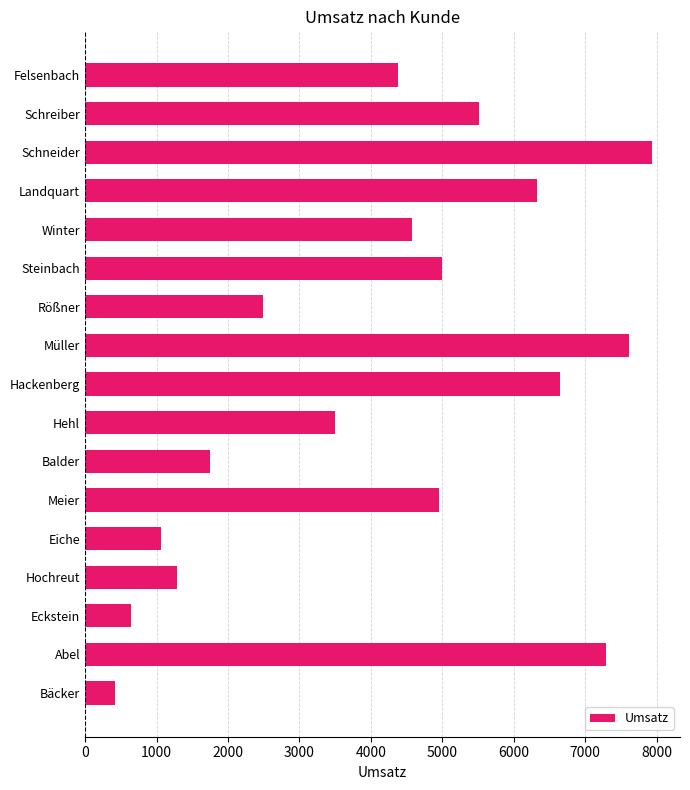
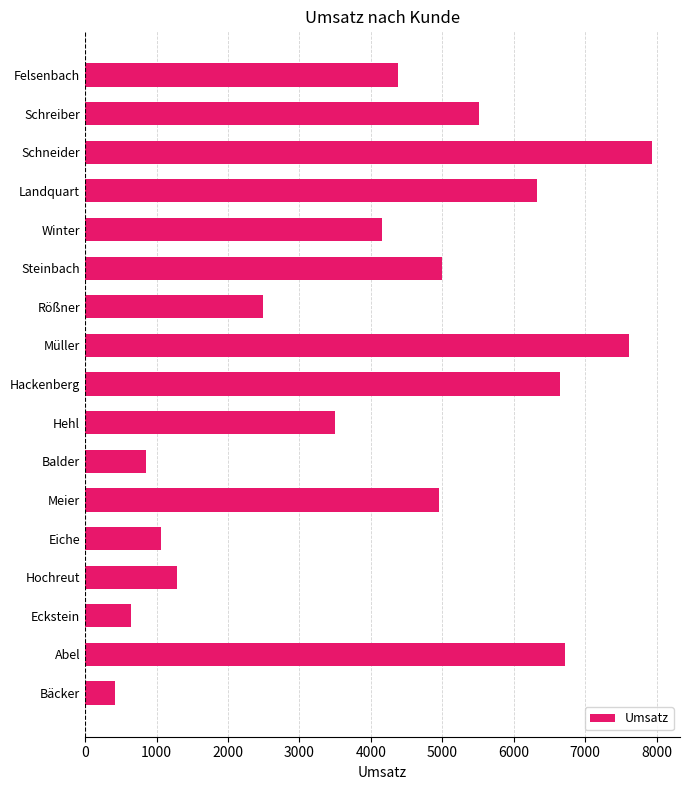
  {
    "Felsenbach": 4400,
    "Schreiber": 5500,
    "Schneider": 7900,
    "Landquart": 6300,
-   "Winter": 4600,
+   "Winter": 4200,
    "Steinbach": 5000,
    "Rößner": 2500,
    "Müller": 7600,
    "Hackenberg": 6600,
    "Hehl": 3500,
-   "Balder": 1700,
+   "Balder": 800,
    "Meier": 5000,
    "Eiche": 1100,
    "Hochreut": 1300,
    "Eckstein": 600,
-   "Abel": 7300,
+   "Abel": 6700,
    "Bäcker": 400
  }
